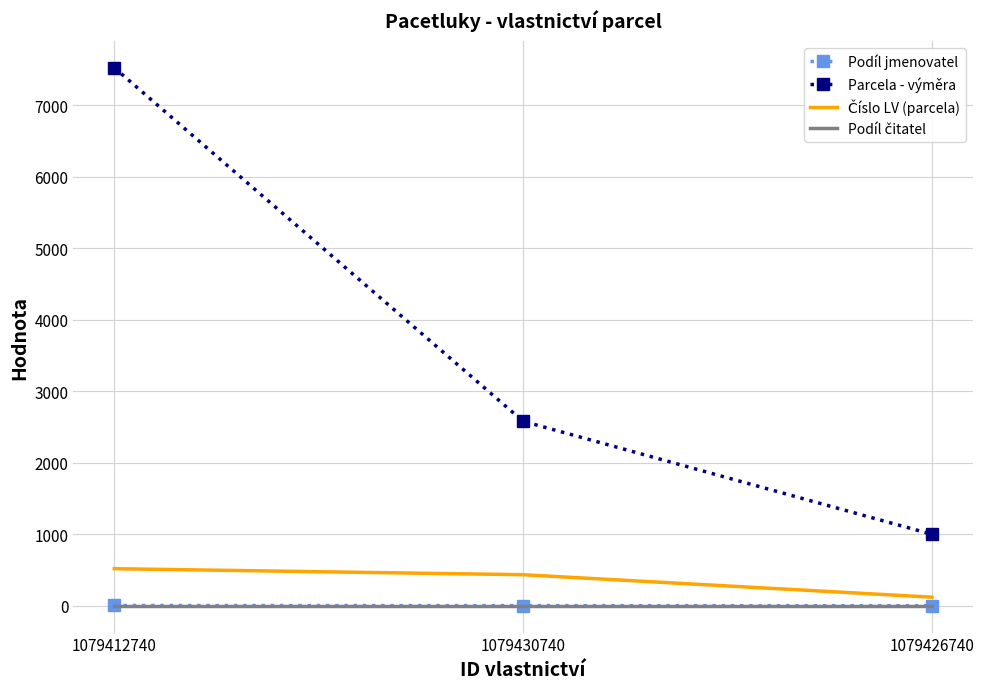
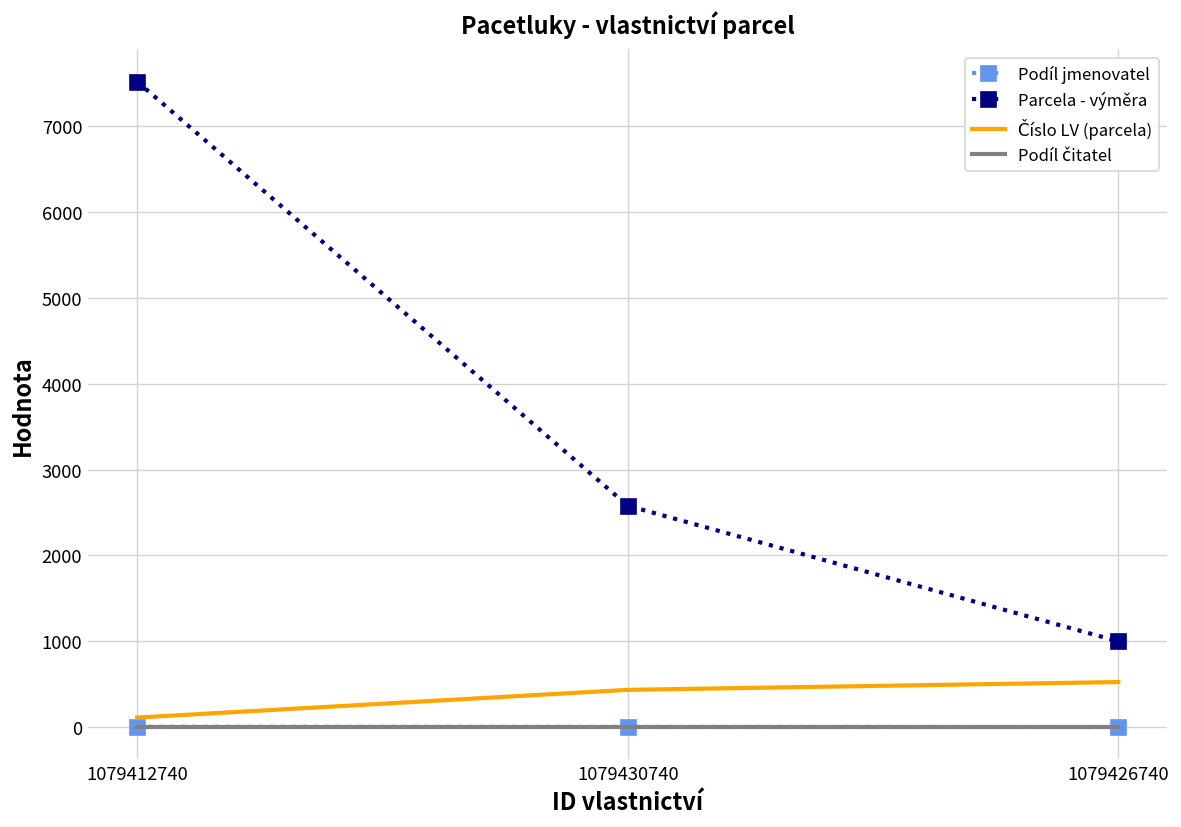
  {
    "Parcela - výměra": {
      "1079412740": 7500,
      "1079430740": 2600,
      "1079426740": 1000
    },
    "Číslo LV (parcela)": {
-     "1079412740": 500,
+     "1079412740": 100,
      "1079430740": 400,
-     "1079426740": 100
+     "1079426740": 500
    }
  }
